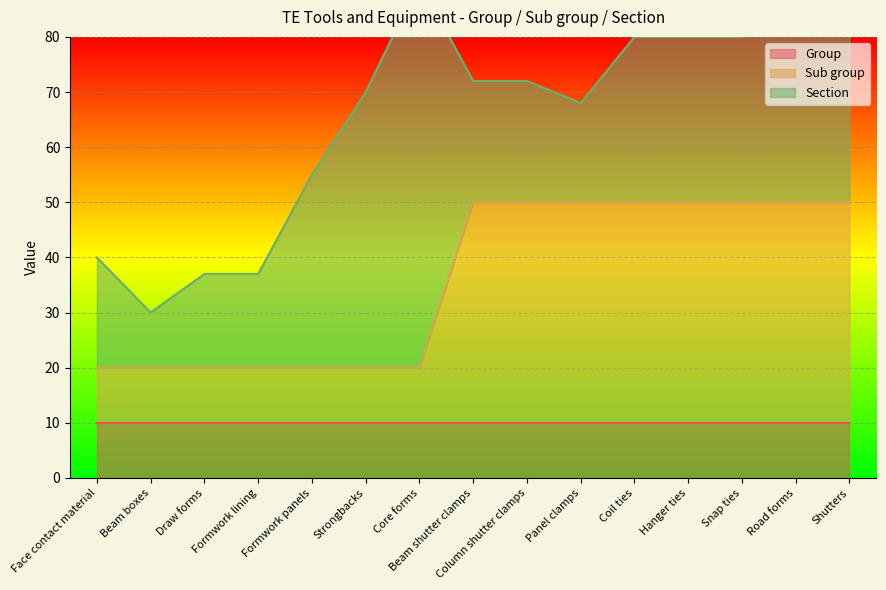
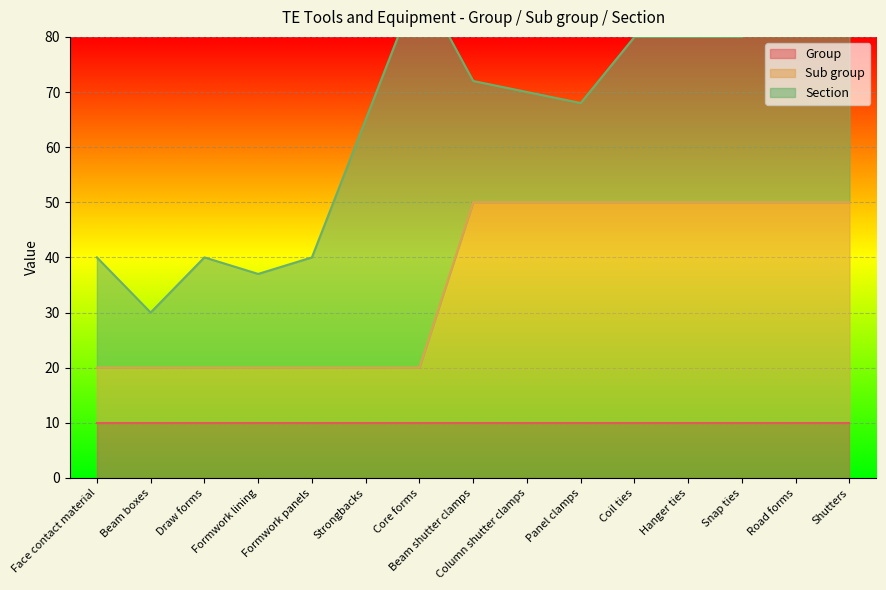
  {
    "Section": {
      "Face contact material": 20,
      "Beam boxes": 10,
-     "Draw forms": 17,
+     "Draw forms": 20,
      "Formwork lining": 17,
-     "Formwork panels": 35,
-     "Strongbacks": 50,
+     "Formwork panels": 20,
+     "Strongbacks": 45,
      "Beam shutter clamps": 22,
-     "Column shutter clamps": 22,
+     "Column shutter clamps": 20,
      "Panel clamps": 18,
      "Coil ties": 30,
      "Hanger ties": 30,
      "Snap ties": 30
    }
  }
